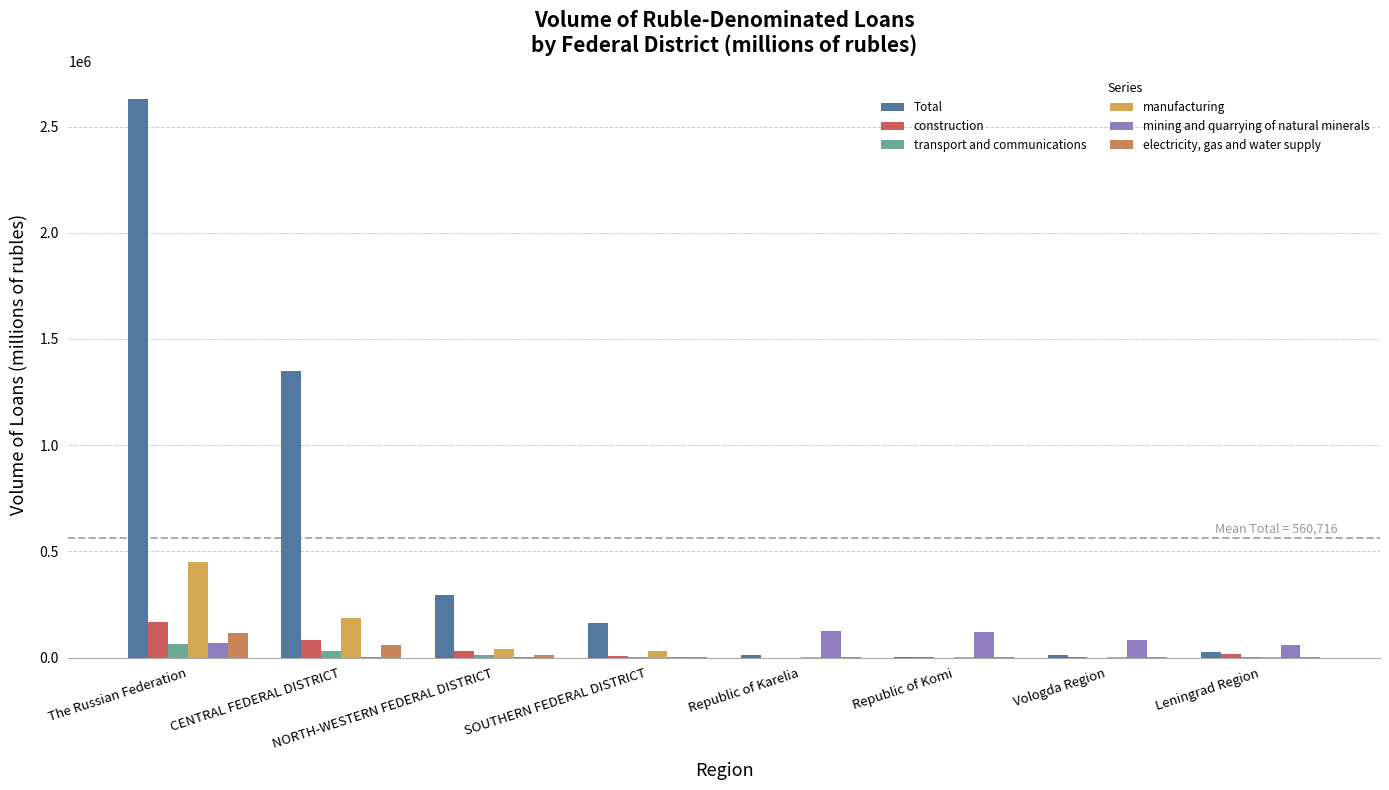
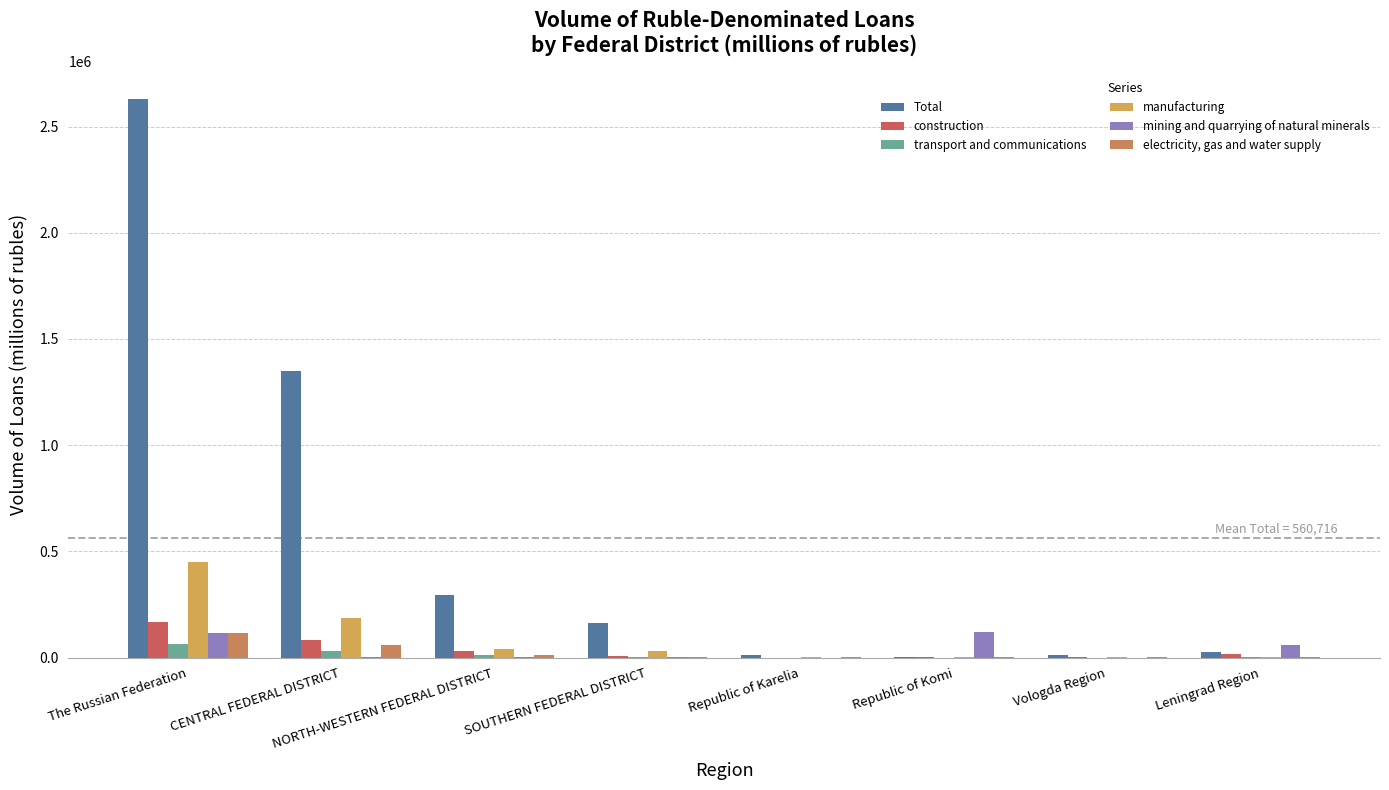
  {
    "mining and quarrying of natural minerals": {
-     "The Russian Federation": 70000,
-     "Republic of Karelia": 120000,
+     "The Russian Federation": 120000,
+     "Republic of Karelia": 0,
      "Republic of Komi": 120000,
-     "Vologda Region": 80000,
+     "Vologda Region": 0,
      "Leningrad Region": 60000
    }
  }
